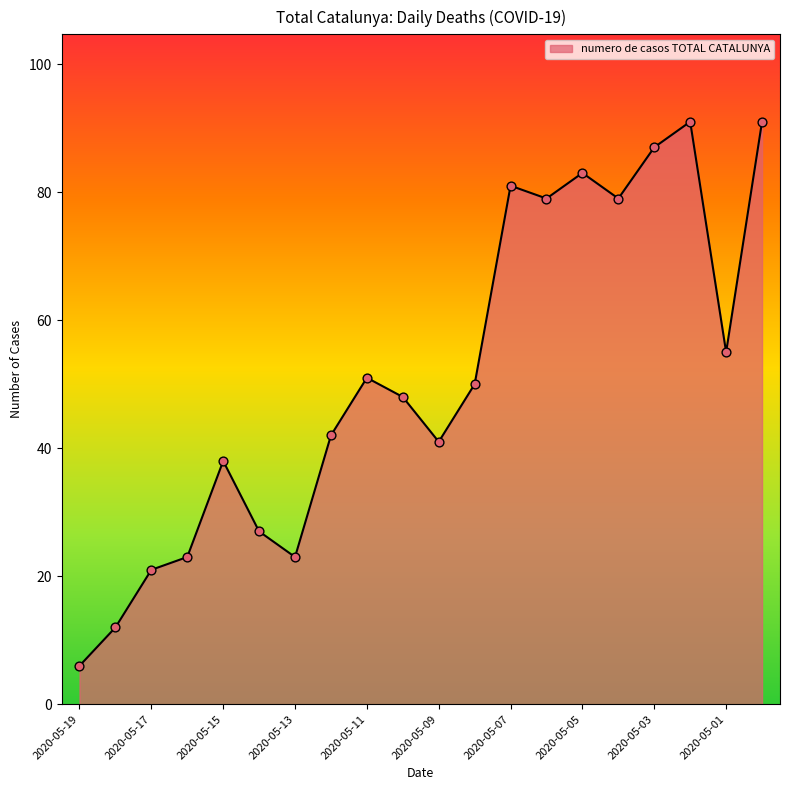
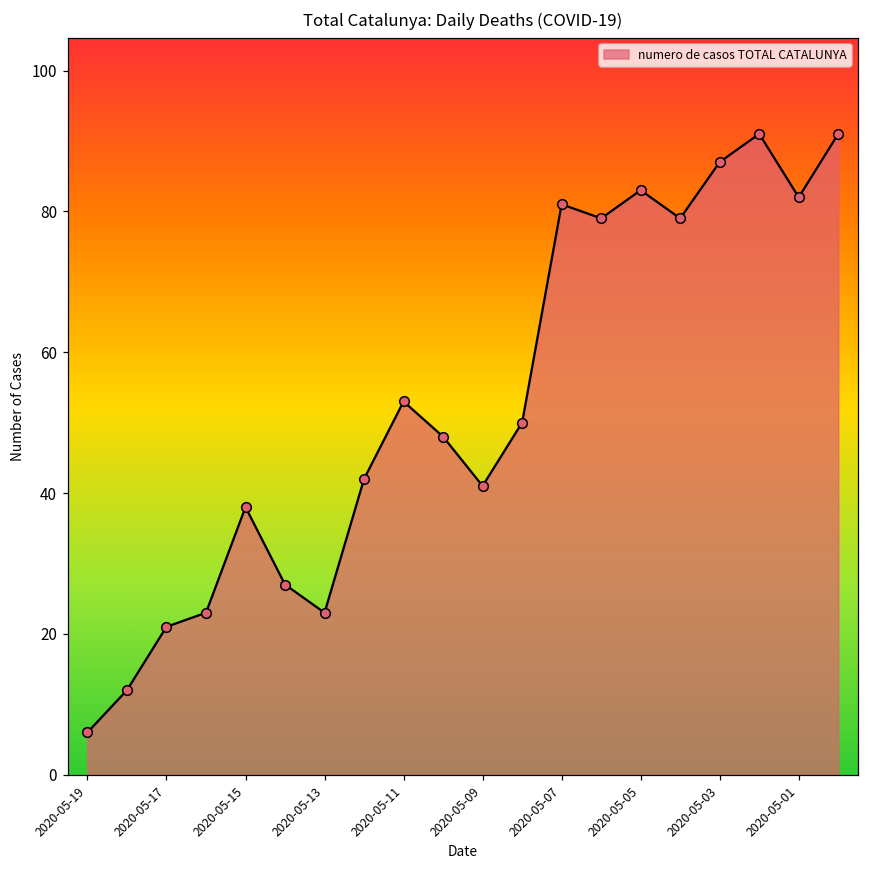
  {
    "2020-05-19": 6,
    "2020-05-17": 21,
    "2020-05-15": 38,
    "2020-05-13": 23,
-   "2020-05-11": 51,
+   "2020-05-11": 53,
    "2020-05-09": 41,
    "2020-05-07": 81,
    "2020-05-05": 83,
    "2020-05-03": 87,
-   "2020-05-01": 55
+   "2020-05-01": 82
  }
